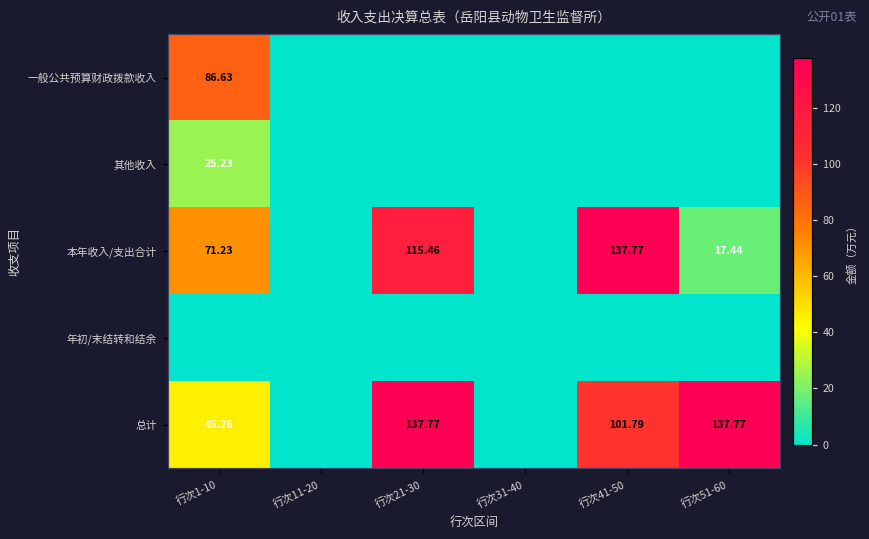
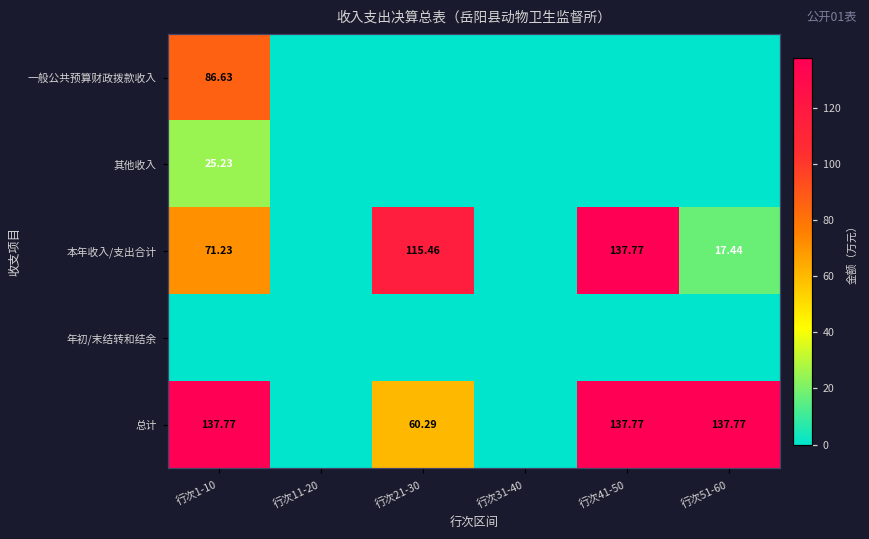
  {
    "一般公共预算财政拨款收入": {
      "行次1-10": 86.63
    },
    "其他收入": {
      "行次1-10": 25.23
    },
    "本年收入/支出合计": {
      "行次1-10": 71.23,
      "行次21-30": 115.46,
      "行次41-50": 137.77,
      "行次51-60": 17.44
    },
    "总计": {
-     "行次1-10": 45.26,
-     "行次21-30": 137.77,
-     "行次41-50": 101.79,
+     "行次1-10": 137.77,
+     "行次21-30": 60.29,
+     "行次41-50": 137.77,
      "行次51-60": 137.77
    }
  }
